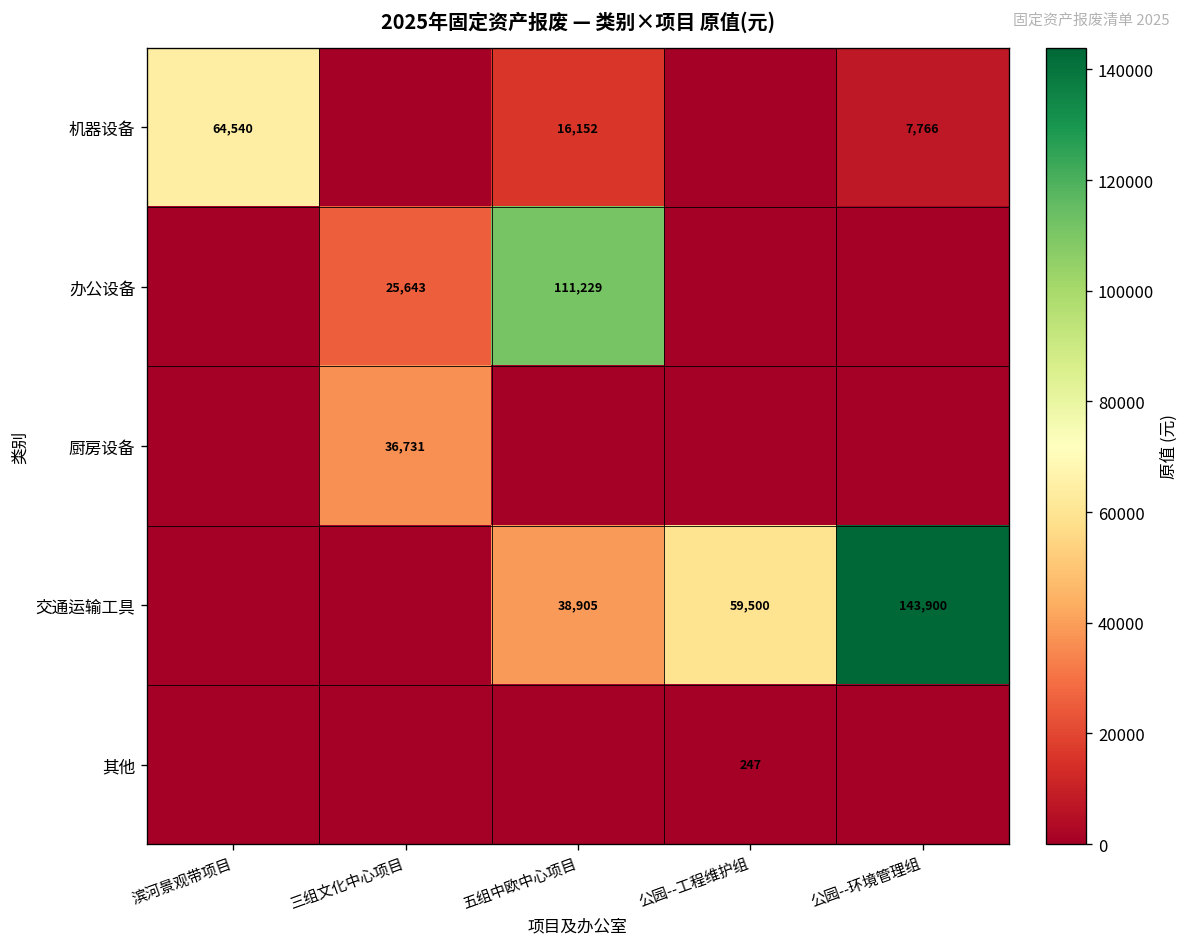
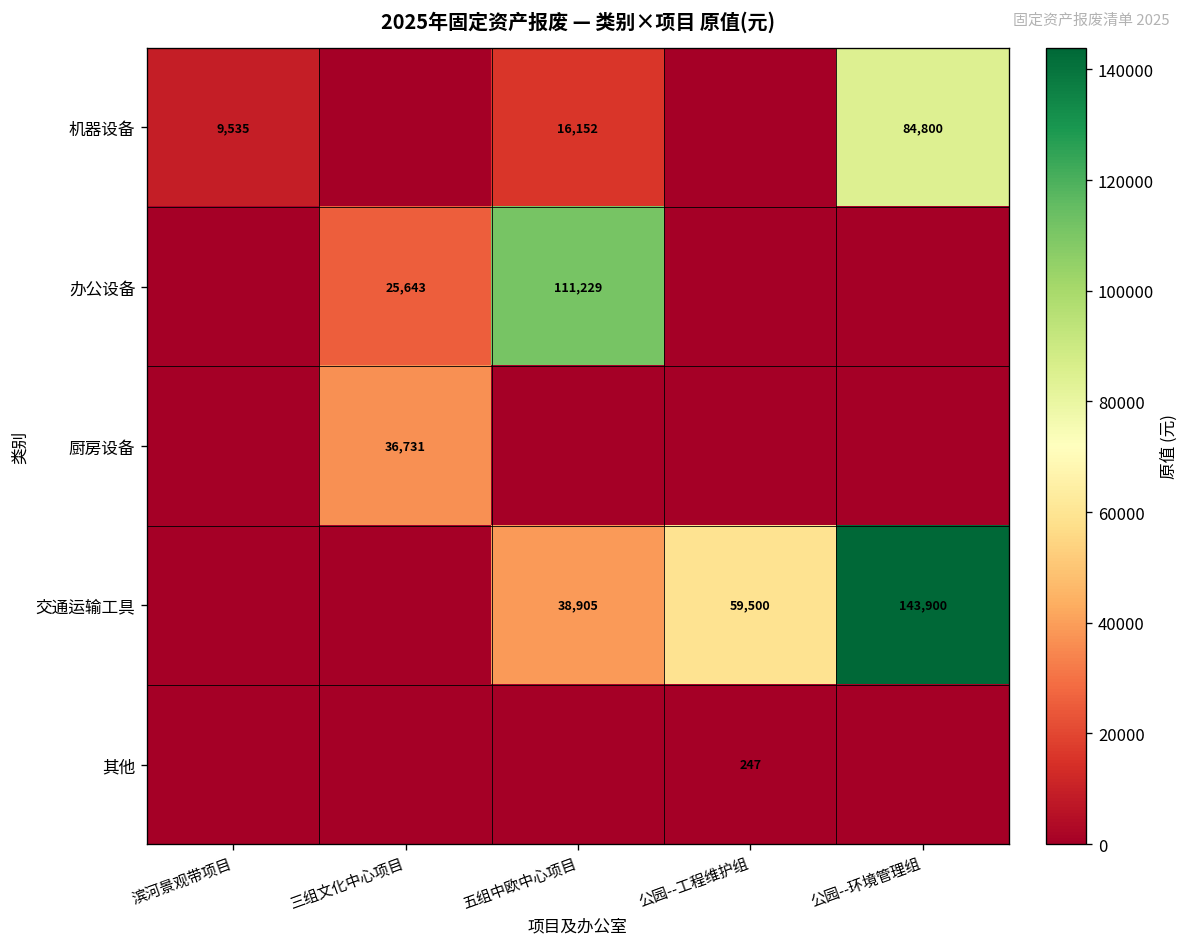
  {
    "机器设备": {
-     "滨河景观带项目": "64,540",
+     "滨河景观带项目": "9,535",
      "五组中欧中心项目": "16,152",
-     "公园--环境管理组": "7,766"
+     "公园--环境管理组": "84,800"
    },
    "办公设备": {
      "三组文化中心项目": "25,643",
      "五组中欧中心项目": "111,229"
    },
    "厨房设备": {
      "三组文化中心项目": "36,731"
    },
    "交通运输工具": {
      "五组中欧中心项目": "38,905",
      "公园--工程维护组": "59,500",
      "公园--环境管理组": "143,900"
    },
    "其他": {
      "公园--工程维护组": "247"
    }
  }
